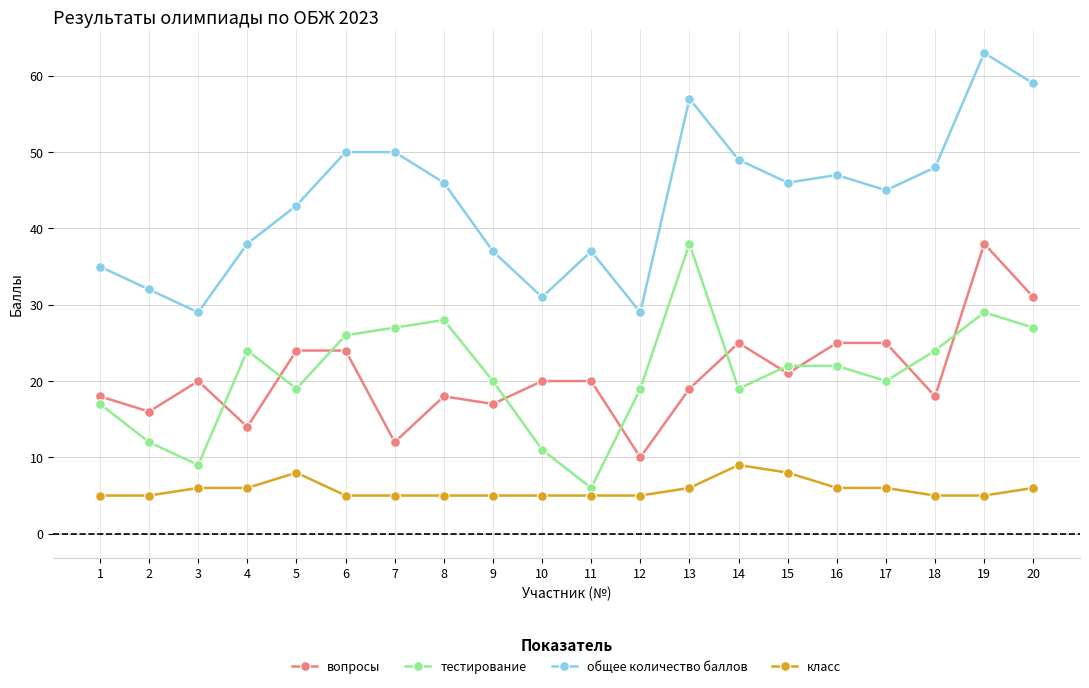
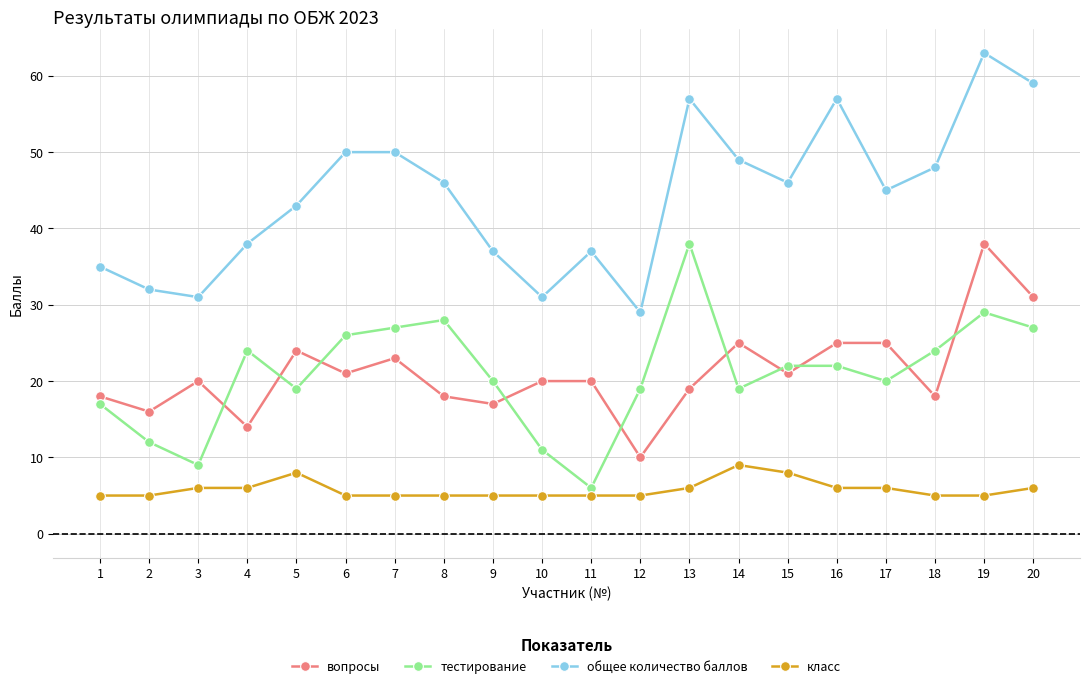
  {
    "вопросы": {
      "1": 18,
      "2": 16,
      "3": 20,
      "4": 14,
      "5": 24,
-     "6": 24,
-     "7": 12,
+     "6": 21,
+     "7": 23,
      "8": 18,
      "9": 17,
      "10": 20,
      "11": 20,
      "12": 10,
      "13": 19,
      "14": 25,
      "15": 21,
      "16": 25,
      "17": 25,
      "18": 18,
      "19": 38,
      "20": 31
    },
    "тестирование": {
      "1": 17,
      "2": 12,
      "3": 9,
      "4": 24,
      "5": 19,
      "6": 26,
      "7": 27,
      "8": 28,
      "9": 20,
      "10": 11,
      "11": 6,
      "12": 19,
      "13": 38,
      "14": 19,
      "15": 22,
      "16": 22,
      "17": 20,
      "18": 24,
      "19": 29,
      "20": 27
    },
    "общее количество баллов": {
      "1": 35,
      "2": 32,
-     "3": 29,
+     "3": 31,
      "4": 38,
      "5": 43,
      "6": 50,
      "7": 50,
      "8": 46,
      "9": 37,
      "10": 31,
      "11": 37,
      "12": 29,
      "13": 57,
      "14": 49,
      "15": 46,
-     "16": 47,
+     "16": 57,
      "17": 45,
      "18": 48,
      "19": 63,
      "20": 59
    },
    "класс": {
      "1": 5,
      "2": 5,
      "3": 6,
      "4": 6,
      "5": 8,
      "6": 5,
      "7": 5,
      "8": 5,
      "9": 5,
      "10": 5,
      "11": 5,
      "12": 5,
      "13": 6,
      "14": 9,
      "15": 8,
      "16": 6,
      "17": 6,
      "18": 5,
      "19": 5,
      "20": 6
    }
  }
